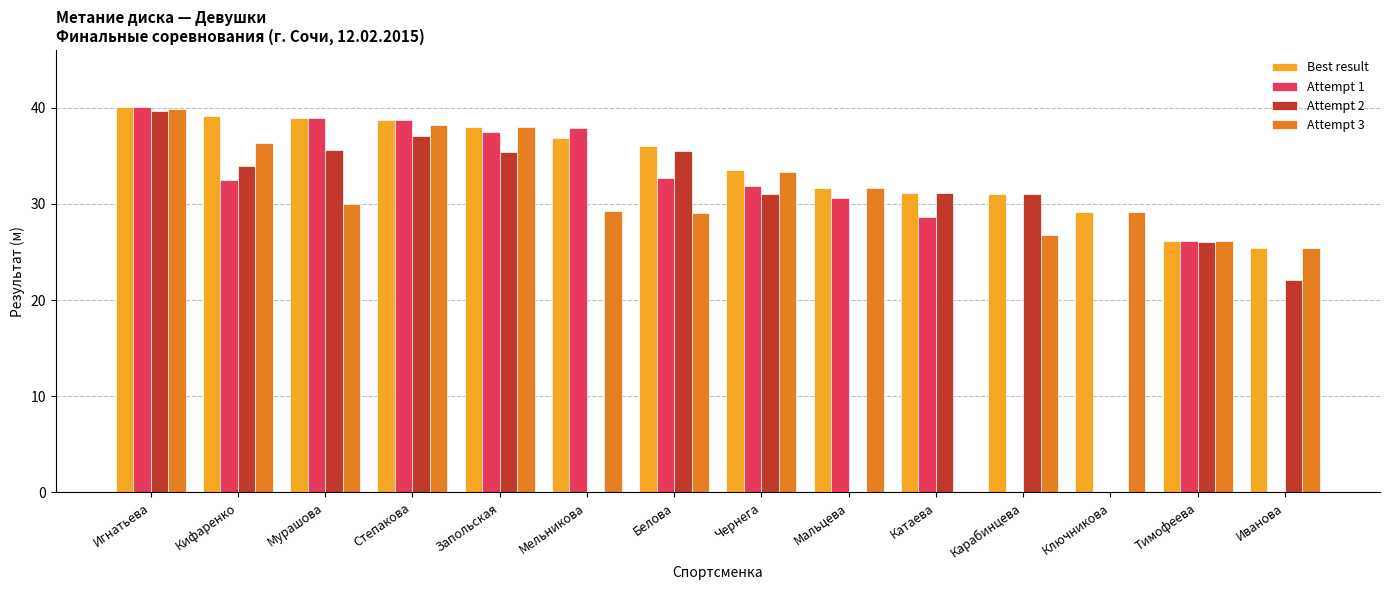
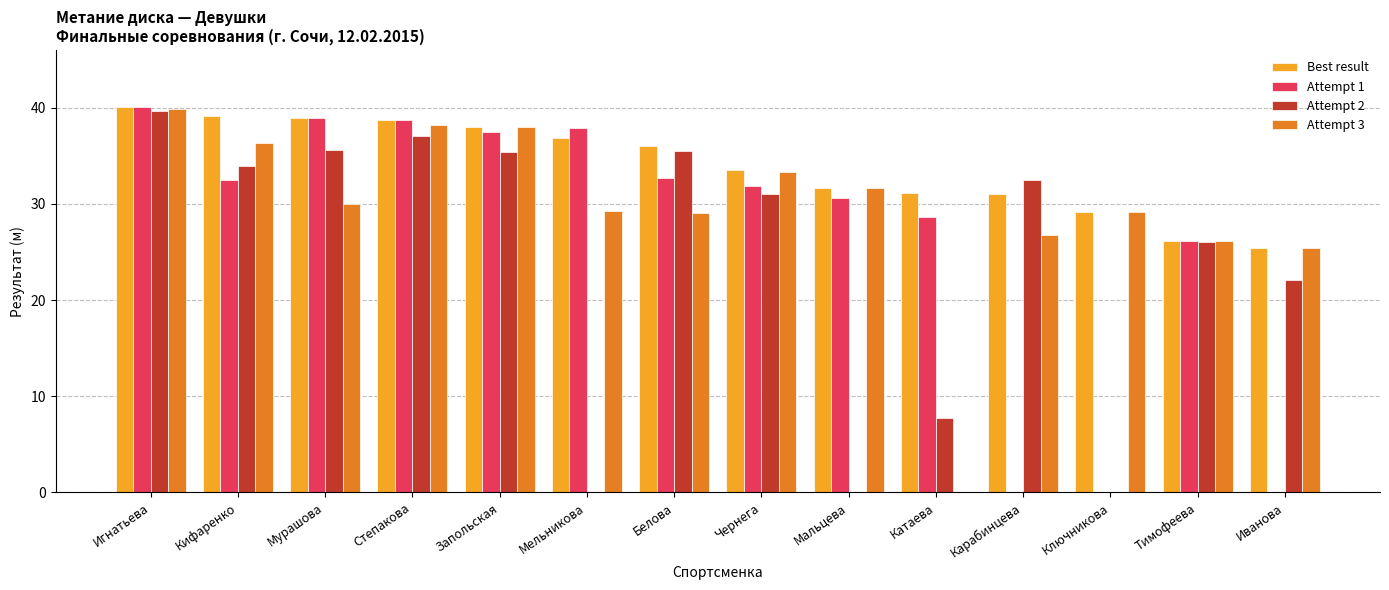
  {
    "Attempt 1": {
      "Игнатьева": 40,
      "Кифаренко": 32,
      "Мурашова": 39,
      "Степакова": 39,
      "Запольская": 37,
      "Мельникова": 38,
      "Белова": 33,
      "Чернега": 32,
      "Мальцева": 31,
      "Катаева": 29,
      "Карабинцева": 0,
      "Ключникова": 0,
      "Тимофеева": 26,
      "Иванова": 0
    },
    "Attempt 2": {
      "Игнатьева": 40,
      "Кифаренко": 34,
      "Мурашова": 36,
      "Степакова": 37,
      "Запольская": 35,
      "Мельникова": 0,
      "Белова": 36,
      "Чернега": 31,
      "Мальцева": 0,
-     "Катаева": 31,
-     "Карабинцева": 31,
+     "Катаева": 8,
+     "Карабинцева": 32,
      "Ключникова": 0,
      "Тимофеева": 26,
      "Иванова": 22
    }
  }
